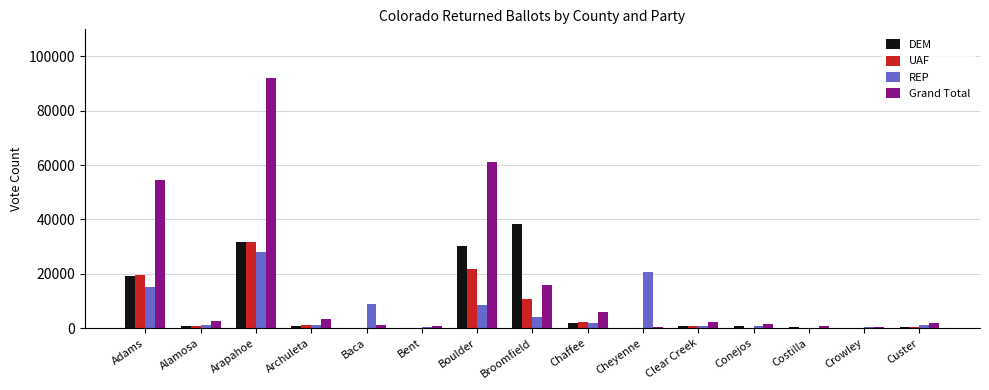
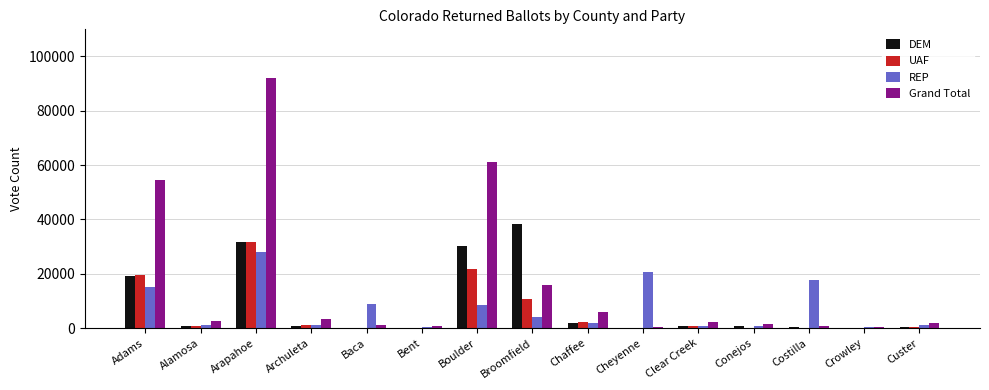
  {
    "DEM": {
      "Adams": 19000,
      "Alamosa": 1000,
      "Arapahoe": 32000,
      "Boulder": 30000,
      "Broomfield": 38000,
      "Chaffee": 2000
    },
    "UAF": {
      "Adams": 19000,
      "Arapahoe": 32000,
      "Archuleta": 1000,
      "Boulder": 22000,
      "Broomfield": 11000,
      "Chaffee": 2000
    },
    "REP": {
      "Adams": 15000,
      "Alamosa": 1000,
      "Arapahoe": 28000,
      "Archuleta": 1000,
      "Baca": 9000,
      "Boulder": 9000,
      "Broomfield": 4000,
      "Chaffee": 2000,
      "Cheyenne": 21000,
-     "Costilla": 0,
+     "Costilla": 18000,
      "Custer": 1000
    },
    "Grand Total": {
      "Adams": 54000,
      "Alamosa": 3000,
      "Arapahoe": 92000,
      "Archuleta": 3000,
      "Baca": 1000,
      "Boulder": 61000,
      "Broomfield": 16000,
      "Chaffee": 6000,
      "Clear Creek": 2000,
      "Conejos": 2000,
      "Custer": 2000
    }
  }
